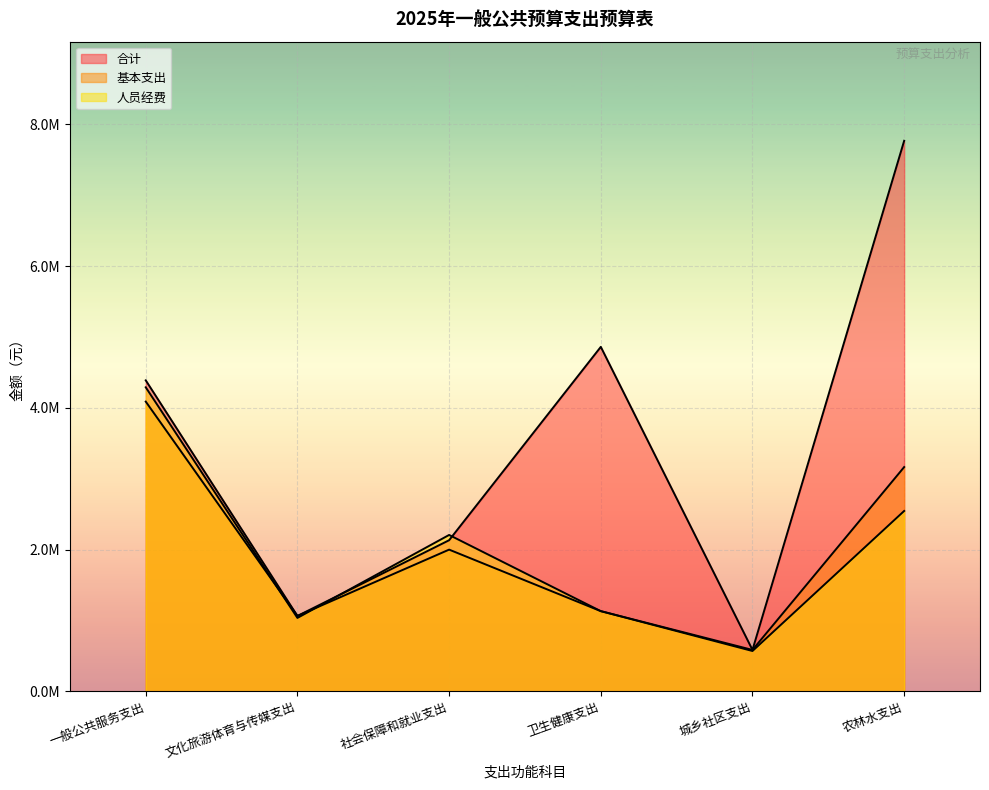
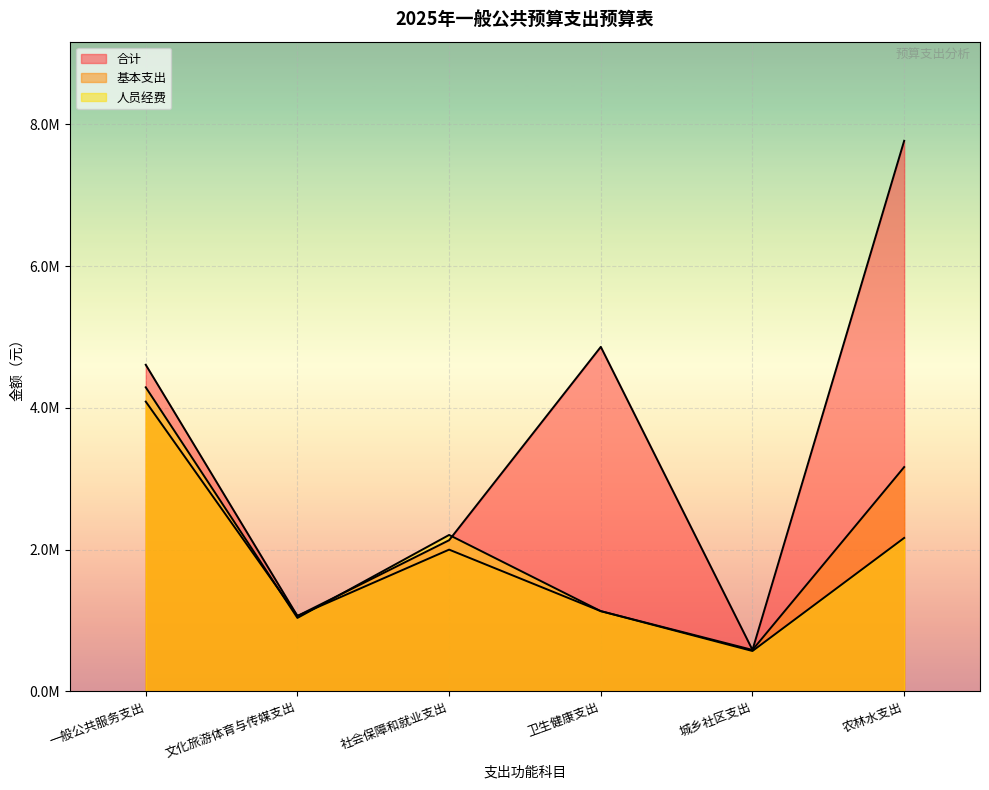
  {
    "合计": {
-     "一般公共服务支出": 4400000,
+     "一般公共服务支出": 4600000,
      "社会保障和就业支出": 2100000,
      "卫生健康支出": 4900000,
      "农林水支出": 7800000
    },
    "基本支出": {
      "一般公共服务支出": 4100000,
      "社会保障和就业支出": 2000000,
      "农林水支出": 3200000
    },
    "人员经费": {
      "一般公共服务支出": 4300000,
      "社会保障和就业支出": 2200000,
-     "农林水支出": 2500000
+     "农林水支出": 2200000
    }
  }
